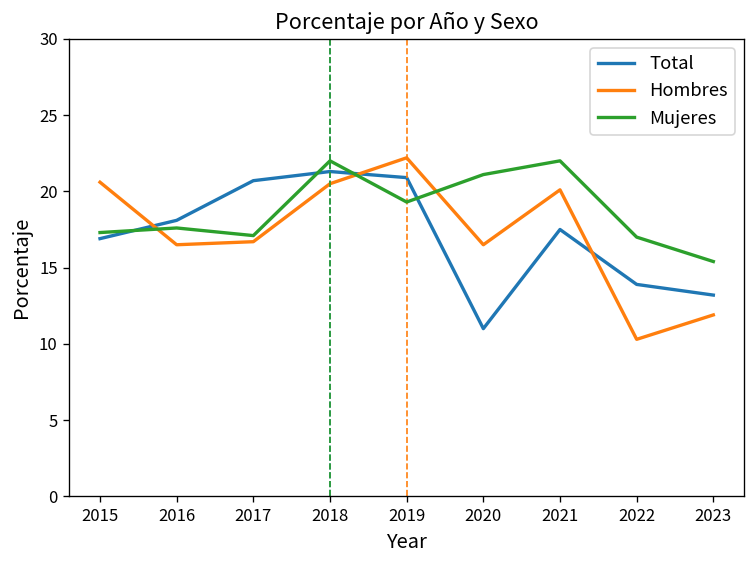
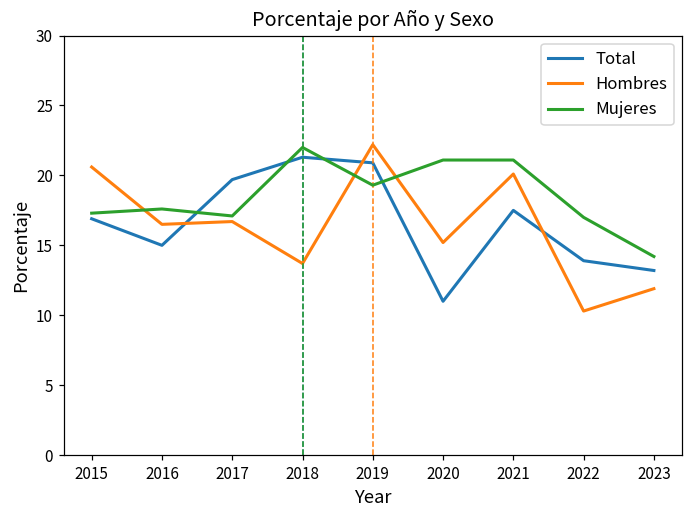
  {
    "Total": {
      "2015": 16.9,
-     "2016": 18.1,
-     "2017": 20.7,
+     "2016": 15.0,
+     "2017": 19.7,
      "2018": 21.3,
      "2019": 20.9,
      "2020": 11.0,
      "2021": 17.5,
      "2022": 13.9,
      "2023": 13.2
    },
    "Hombres": {
      "2015": 20.6,
      "2016": 16.5,
      "2017": 16.7,
-     "2018": 20.5,
+     "2018": 13.7,
      "2019": 22.2,
-     "2020": 16.5,
+     "2020": 15.2,
      "2021": 20.1,
      "2022": 10.3,
      "2023": 11.9
    },
    "Mujeres": {
      "2015": 17.3,
      "2016": 17.6,
      "2017": 17.1,
      "2018": 22.0,
      "2019": 19.3,
      "2020": 21.1,
-     "2021": 22.0,
+     "2021": 21.1,
      "2022": 17.0,
-     "2023": 15.4
+     "2023": 14.2
    }
  }
